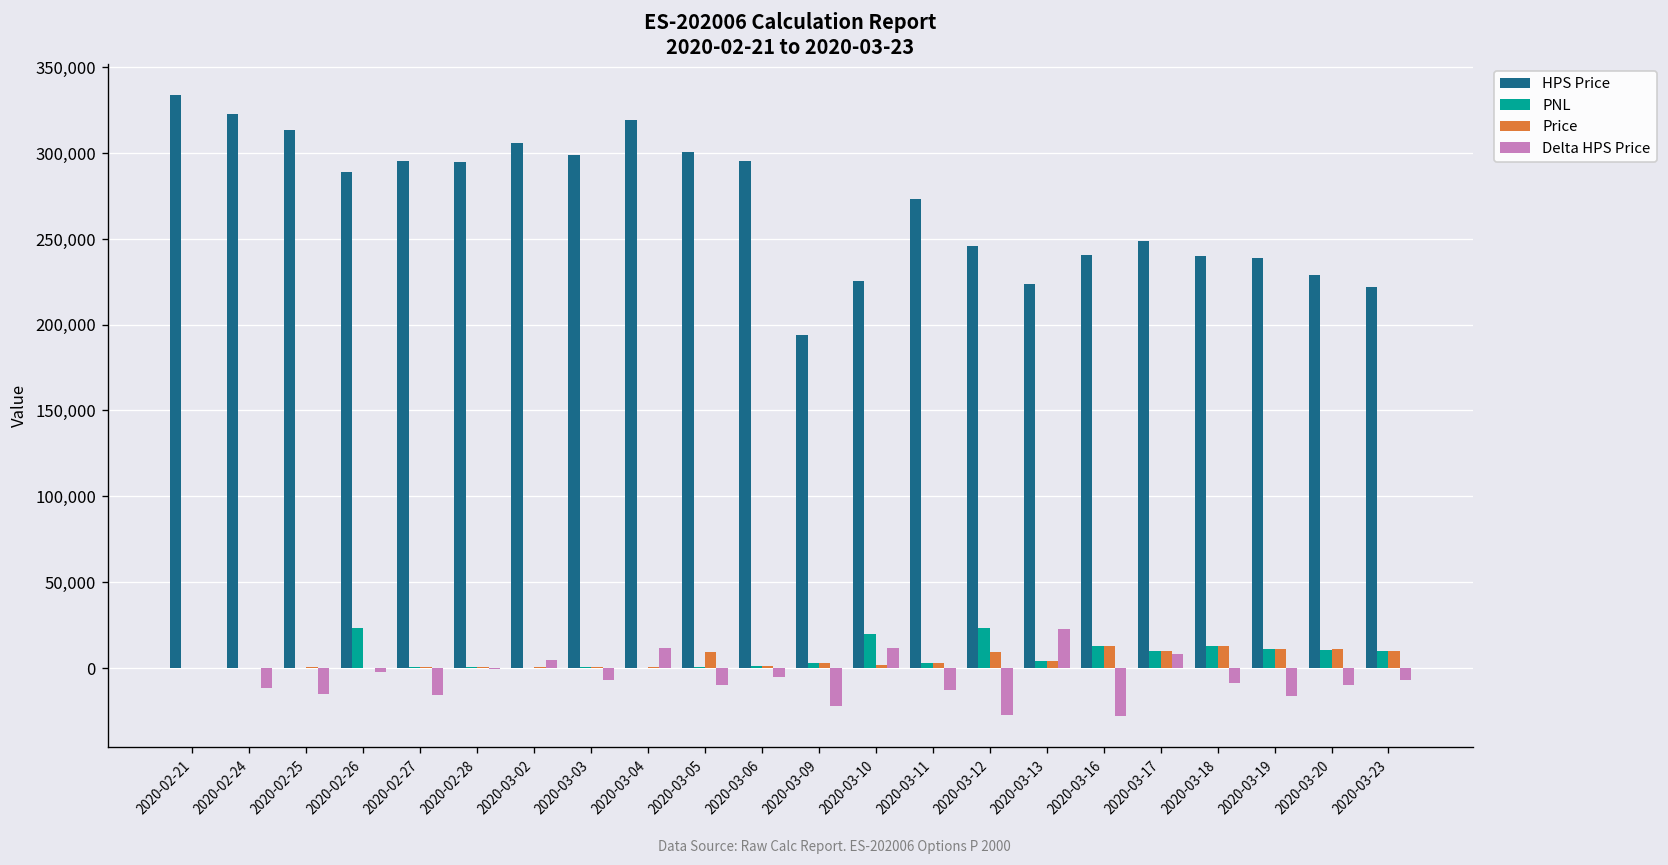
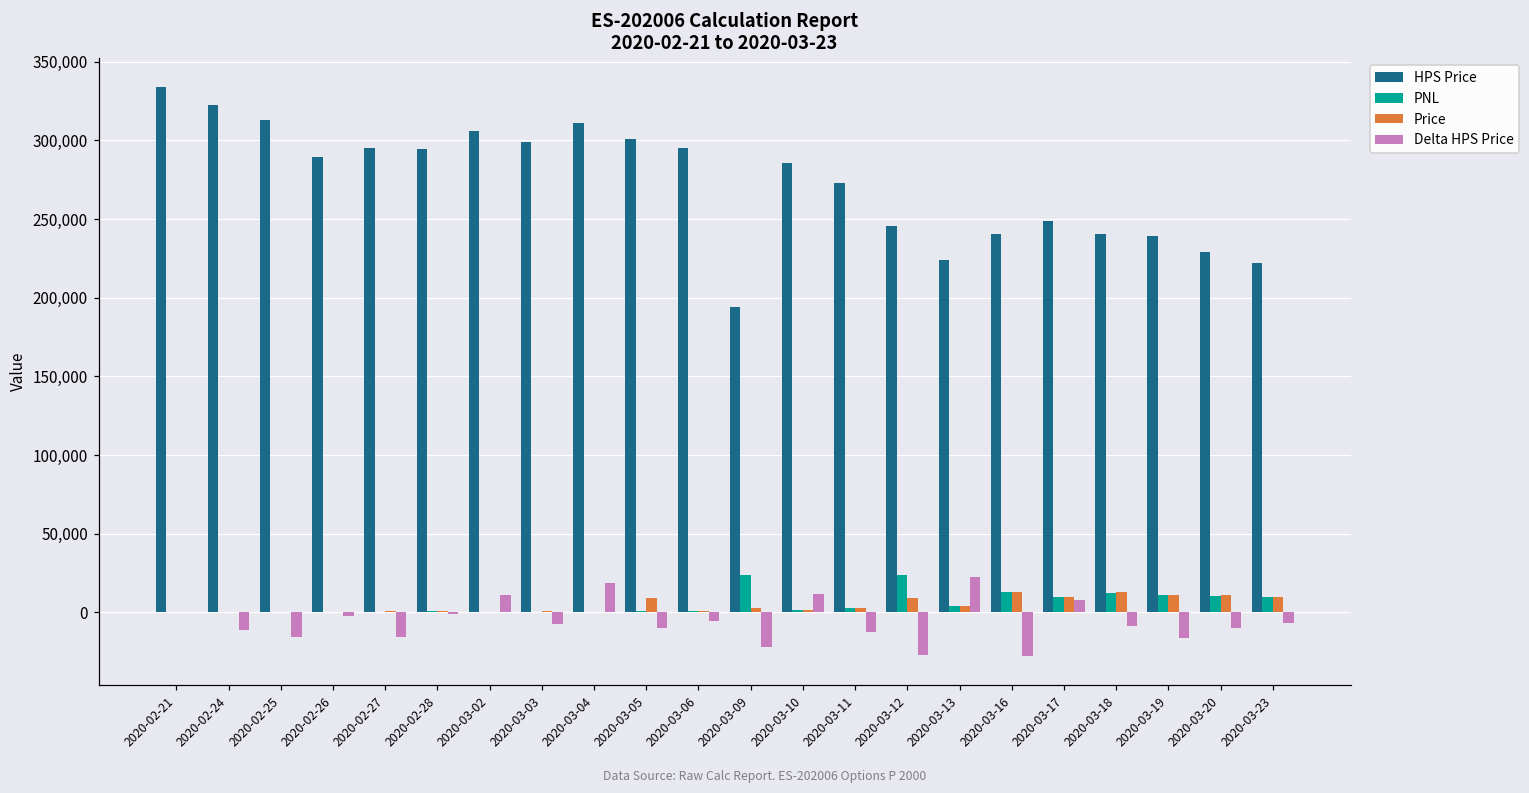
  {
    "HPS Price": {
      "2020-02-21": "334,000",
      "2020-02-24": "323,000",
      "2020-02-25": "313,000",
      "2020-02-26": "289,000",
      "2020-02-27": "295,000",
      "2020-02-28": "295,000",
      "2020-03-02": "306,000",
      "2020-03-03": "299,000",
-     "2020-03-04": "319,000",
+     "2020-03-04": "311,000",
      "2020-03-05": "301,000",
      "2020-03-06": "295,000",
      "2020-03-09": "194,000",
-     "2020-03-10": "226,000",
+     "2020-03-10": "285,000",
      "2020-03-11": "273,000",
      "2020-03-12": "246,000",
      "2020-03-13": "224,000",
      "2020-03-16": "241,000",
      "2020-03-17": "249,000",
      "2020-03-18": "240,000",
      "2020-03-19": "239,000",
      "2020-03-20": "229,000",
      "2020-03-23": "222,000"
    },
    "PNL": {
      "2020-02-21": "0",
-     "2020-02-26": "24,000",
-     "2020-03-09": "3,000",
-     "2020-03-10": "20,000",
+     "2020-02-26": "0",
+     "2020-03-09": "24,000",
+     "2020-03-10": "2,000",
      "2020-03-11": "3,000",
      "2020-03-12": "24,000",
      "2020-03-13": "4,000",
      "2020-03-16": "13,000",
      "2020-03-17": "10,000",
      "2020-03-18": "13,000",
      "2020-03-19": "11,000",
      "2020-03-20": "11,000",
      "2020-03-23": "10,000"
    },
    "Price": {
      "2020-03-05": "9,000",
      "2020-03-09": "3,000",
      "2020-03-11": "3,000",
      "2020-03-12": "9,000",
      "2020-03-13": "4,000",
      "2020-03-16": "13,000",
      "2020-03-17": "10,000",
      "2020-03-18": "13,000",
      "2020-03-19": "11,000",
      "2020-03-20": "11,000",
      "2020-03-23": "10,000"
    },
    "Delta HPS Price": {
      "2020-02-21": "0",
      "2020-02-24": "-11,000",
      "2020-02-25": "-15,000",
      "2020-02-26": "-2,000",
      "2020-02-27": "-15,000",
-     "2020-03-02": "5,000",
+     "2020-03-02": "11,000",
      "2020-03-03": "-7,000",
-     "2020-03-04": "12,000",
+     "2020-03-04": "19,000",
      "2020-03-05": "-10,000",
      "2020-03-06": "-5,000",
      "2020-03-09": "-22,000",
      "2020-03-10": "12,000",
      "2020-03-11": "-13,000",
      "2020-03-12": "-27,000",
      "2020-03-13": "23,000",
      "2020-03-16": "-28,000",
      "2020-03-17": "8,000",
      "2020-03-18": "-8,000",
      "2020-03-19": "-16,000",
      "2020-03-20": "-10,000",
      "2020-03-23": "-7,000"
    }
  }
